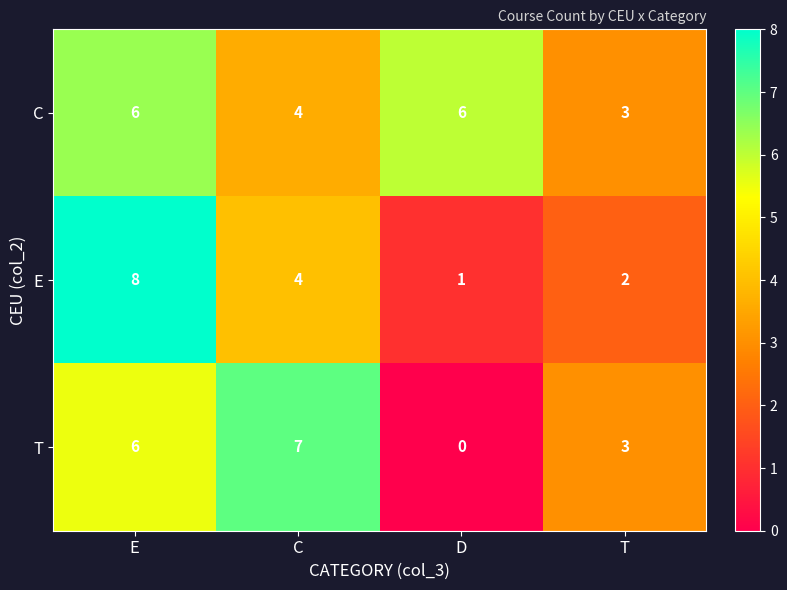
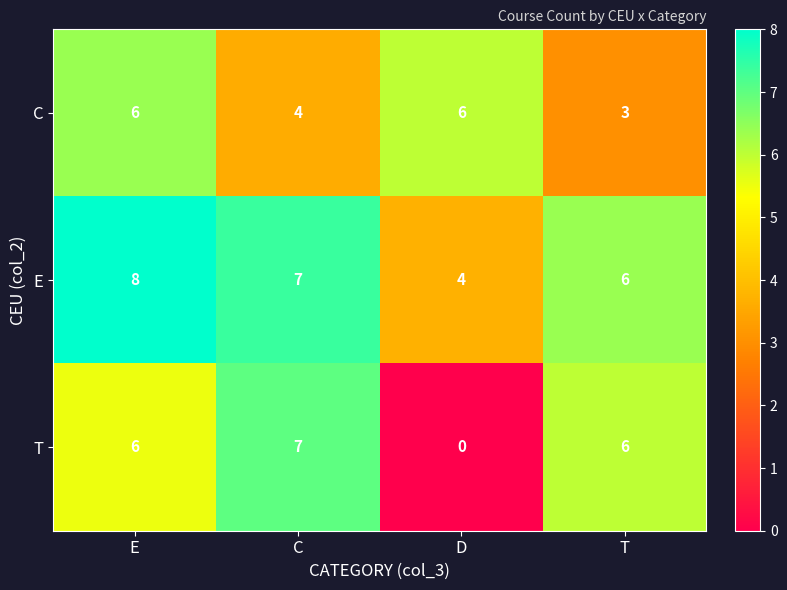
  {
    "C": {
      "E": 6,
      "C": 4,
      "D": 6,
      "T": 3
    },
    "E": {
      "E": 8,
-     "C": 4,
-     "D": 1,
-     "T": 2
+     "C": 7,
+     "D": 4,
+     "T": 6
    },
    "T": {
      "E": 6,
      "C": 7,
      "D": 0,
-     "T": 3
+     "T": 6
    }
  }
